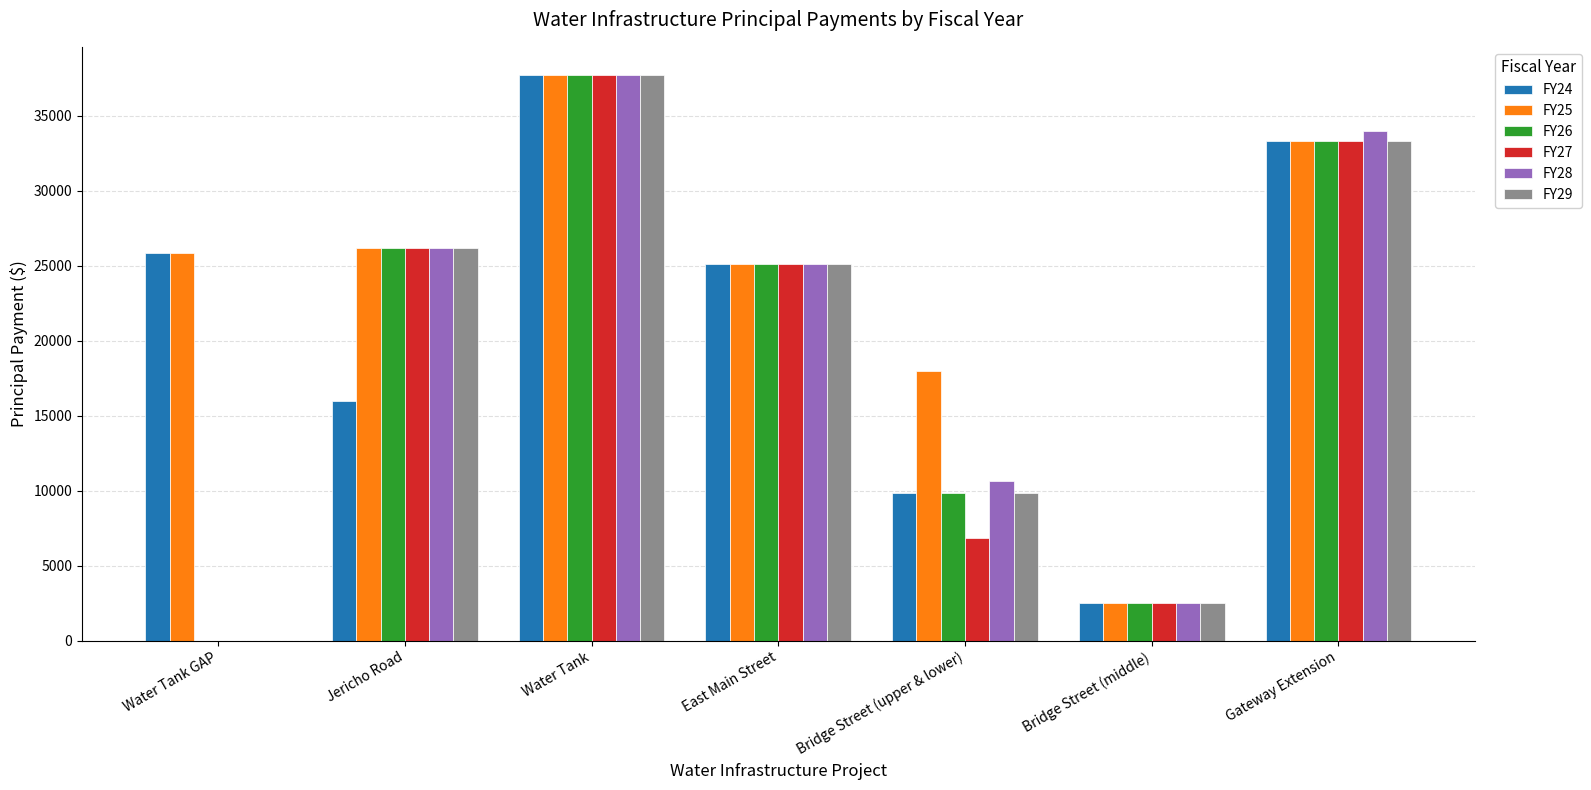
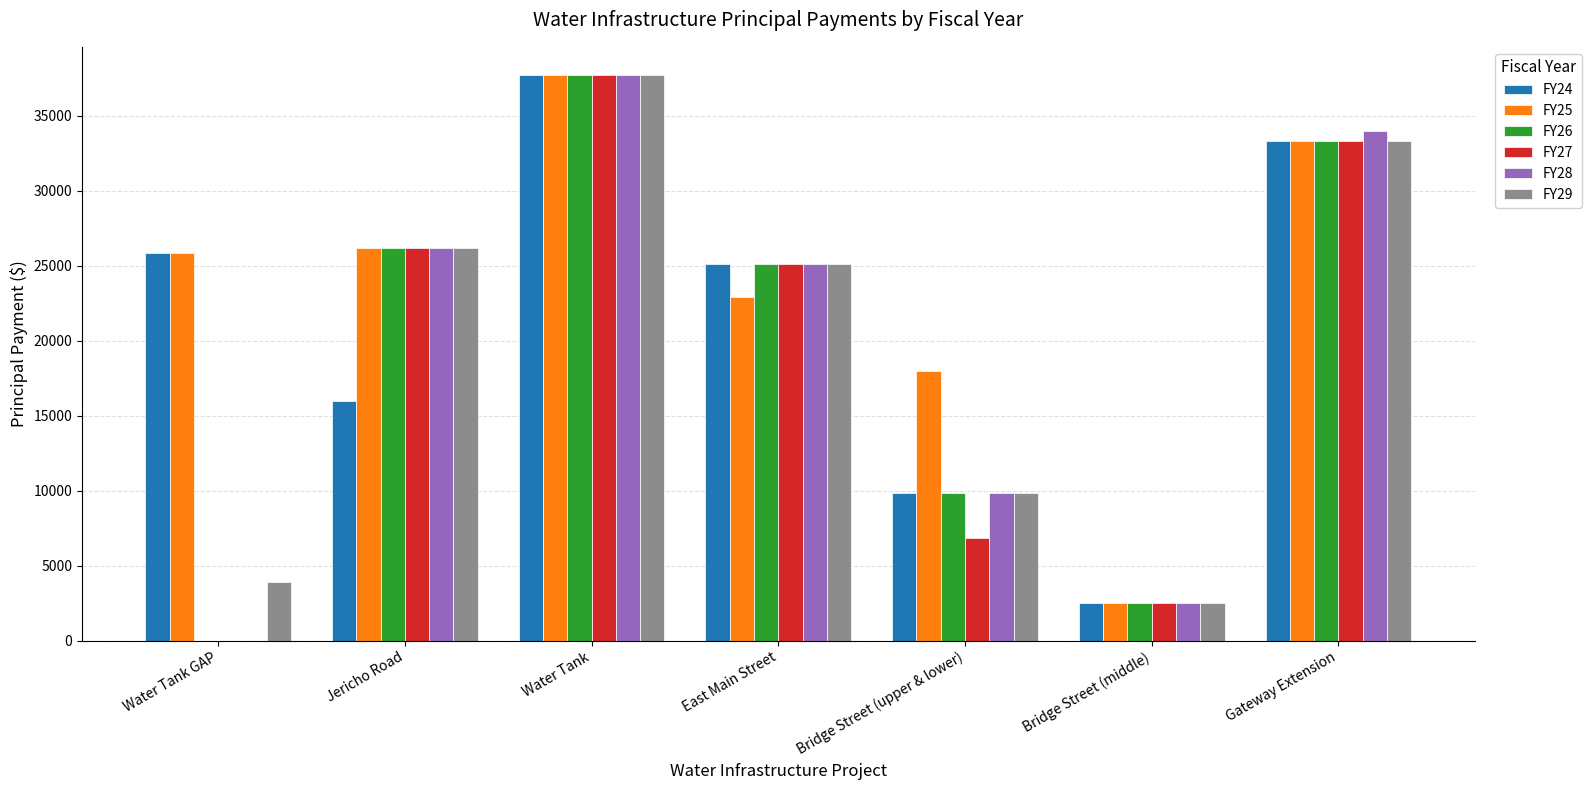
  {
    "FY24": {
      "Water Tank GAP": 25900,
      "Jericho Road": 16000,
      "Water Tank": 37700,
      "East Main Street": 25100,
      "Bridge Street (upper & lower)": 9900,
      "Bridge Street (middle)": 2500,
      "Gateway Extension": 33300
    },
    "FY25": {
      "Water Tank GAP": 25900,
      "Jericho Road": 26200,
      "Water Tank": 37700,
-     "East Main Street": 25100,
+     "East Main Street": 22900,
      "Bridge Street (upper & lower)": 18000,
      "Bridge Street (middle)": 2500,
      "Gateway Extension": 33300
    },
    "FY26": {
      "Water Tank GAP": 0,
      "Jericho Road": 26200,
      "Water Tank": 37700,
      "East Main Street": 25100,
      "Bridge Street (upper & lower)": 9900,
      "Bridge Street (middle)": 2500,
      "Gateway Extension": 33300
    },
    "FY27": {
      "Water Tank GAP": 0,
      "Jericho Road": 26200,
      "Water Tank": 37700,
      "East Main Street": 25100,
      "Bridge Street (upper & lower)": 6800,
      "Bridge Street (middle)": 2500,
      "Gateway Extension": 33300
    },
    "FY28": {
      "Water Tank GAP": 0,
      "Jericho Road": 26200,
      "Water Tank": 37700,
      "East Main Street": 25100,
-     "Bridge Street (upper & lower)": 10600,
+     "Bridge Street (upper & lower)": 9900,
      "Bridge Street (middle)": 2500,
      "Gateway Extension": 34000
    },
    "FY29": {
-     "Water Tank GAP": 0,
+     "Water Tank GAP": 3900,
      "Jericho Road": 26200,
      "Water Tank": 37700,
      "East Main Street": 25100,
      "Bridge Street (upper & lower)": 9900,
      "Bridge Street (middle)": 2500,
      "Gateway Extension": 33300
    }
  }
